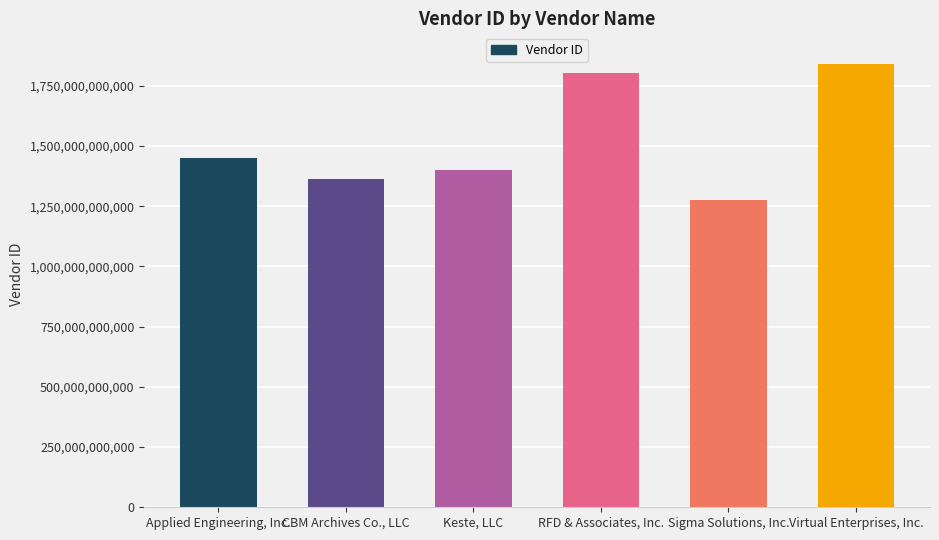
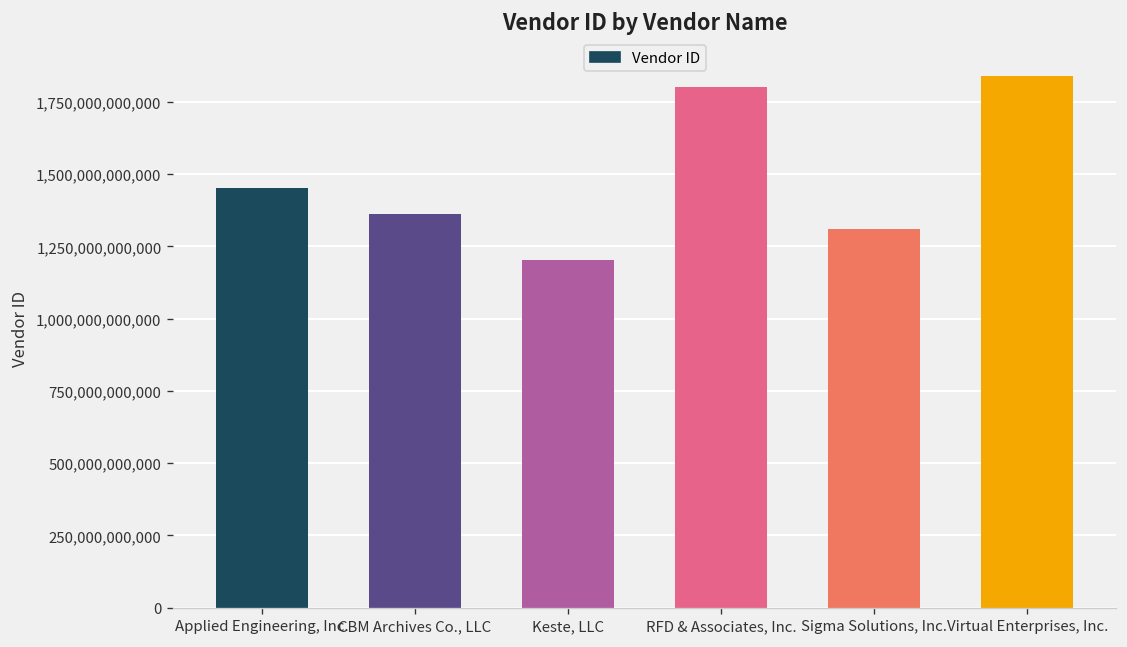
  {
    "Applied Engineering, Inc.": "1,450,000,000,000",
    "CBM Archives Co., LLC": "1,360,000,000,000",
-   "Keste, LLC": "1,400,000,000,000",
+   "Keste, LLC": "1,200,000,000,000",
    "RFD & Associates, Inc.": "1,800,000,000,000",
-   "Sigma Solutions, Inc.": "1,270,000,000,000",
+   "Sigma Solutions, Inc.": "1,310,000,000,000",
    "Virtual Enterprises, Inc.": "1,840,000,000,000"
  }
